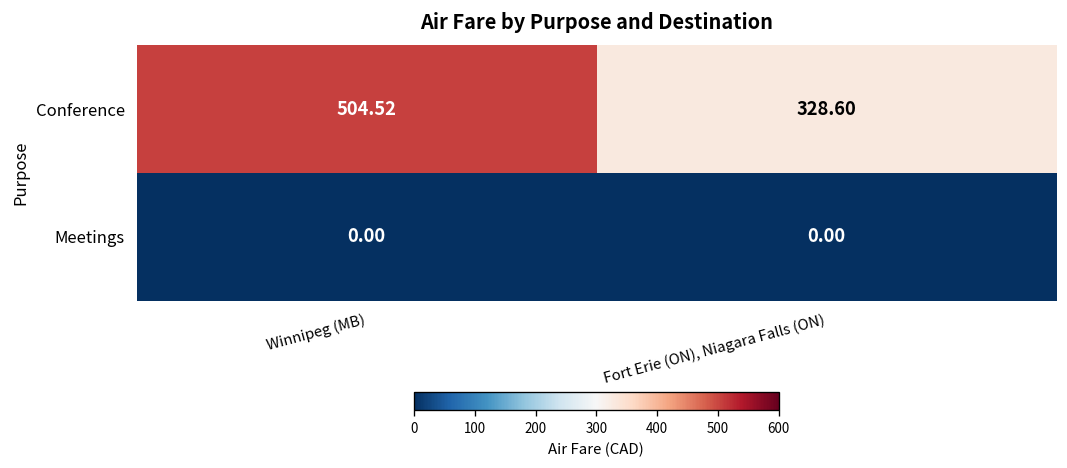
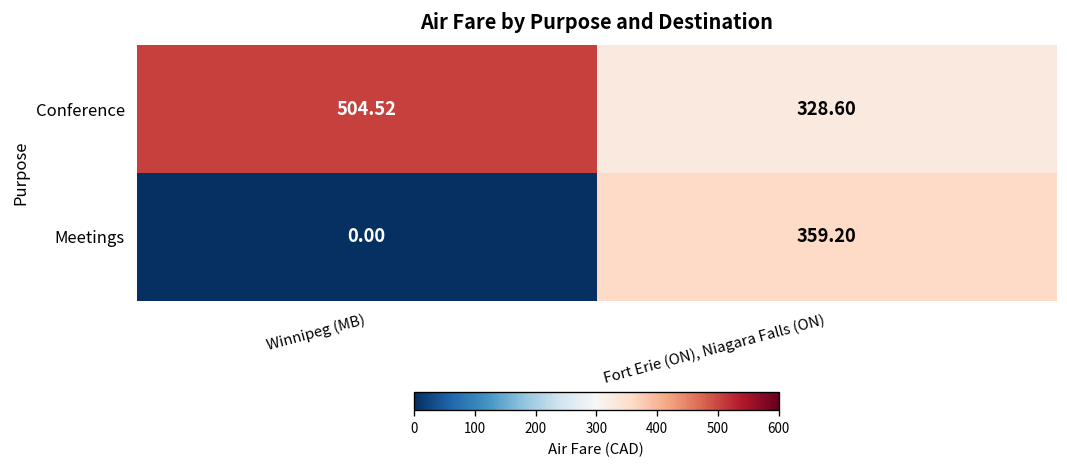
  {
    "Conference": {
      "Winnipeg (MB)": 504.52,
      "Fort Erie (ON), Niagara Falls (ON)": 328.60
    },
    "Meetings": {
      "Winnipeg (MB)": 0.00,
-     "Fort Erie (ON), Niagara Falls (ON)": 0.00
+     "Fort Erie (ON), Niagara Falls (ON)": 359.20
    }
  }
